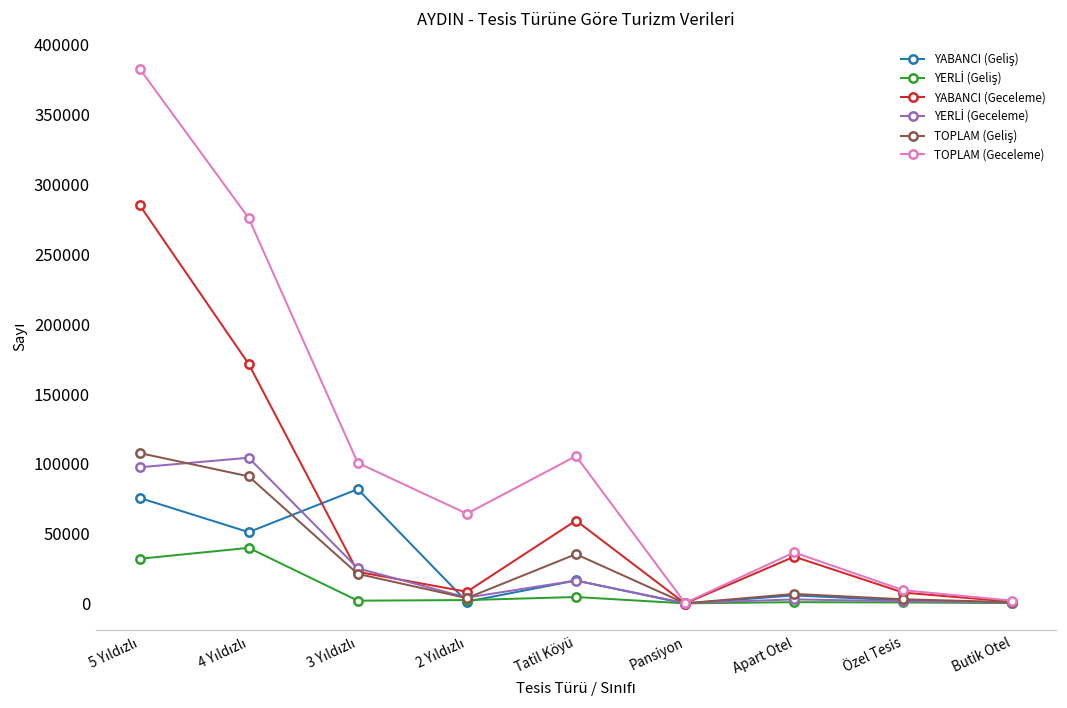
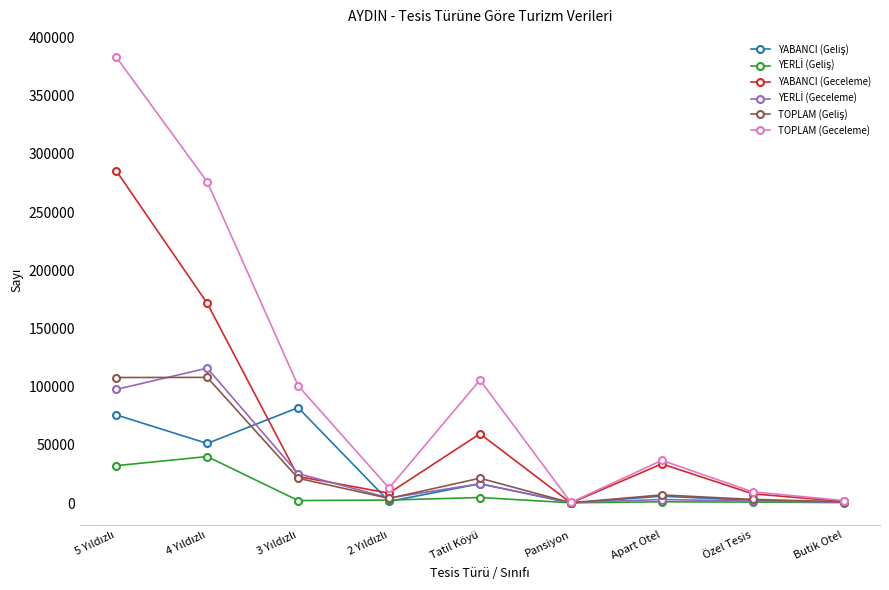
  {
    "YABANCI (Geliş)": {
      "5 Yıldızlı": 76000,
      "4 Yıldızlı": 51000,
      "3 Yıldızlı": 82000
    },
    "YERLİ (Geliş)": {
      "5 Yıldızlı": 32000,
      "4 Yıldızlı": 40000,
      "3 Yıldızlı": 2000,
      "Tatil Köyü": 5000
    },
    "YABANCI (Geceleme)": {
      "5 Yıldızlı": 285000,
      "4 Yıldızlı": 172000,
      "2 Yıldızlı": 9000,
      "Tatil Köyü": 60000,
      "Apart Otel": 34000
    },
    "YERLİ (Geceleme)": {
      "5 Yıldızlı": 98000,
-     "4 Yıldızlı": 104000,
+     "4 Yıldızlı": 116000,
      "3 Yıldızlı": 25000
    },
    "TOPLAM (Geliş)": {
      "5 Yıldızlı": 108000,
-     "4 Yıldızlı": 91000,
-     "Tatil Köyü": 35000
+     "4 Yıldızlı": 108000,
+     "Tatil Köyü": 21000
    },
    "TOPLAM (Geceleme)": {
      "5 Yıldızlı": 383000,
      "4 Yıldızlı": 276000,
      "3 Yıldızlı": 101000,
-     "2 Yıldızlı": 64000,
+     "2 Yıldızlı": 13000,
      "Tatil Köyü": 106000,
      "Apart Otel": 37000
    }
  }
